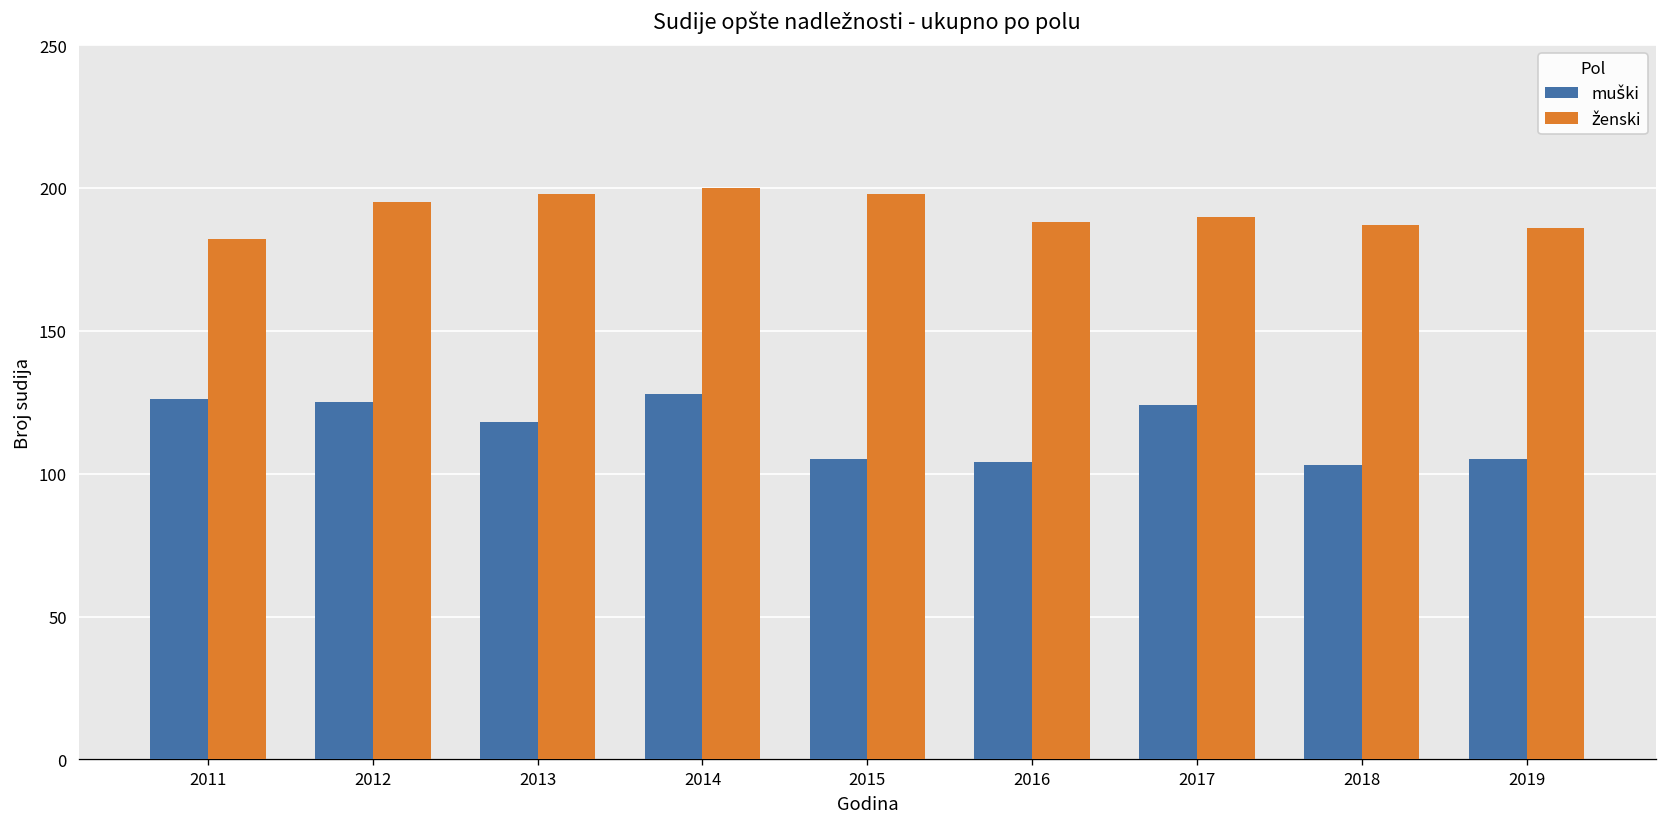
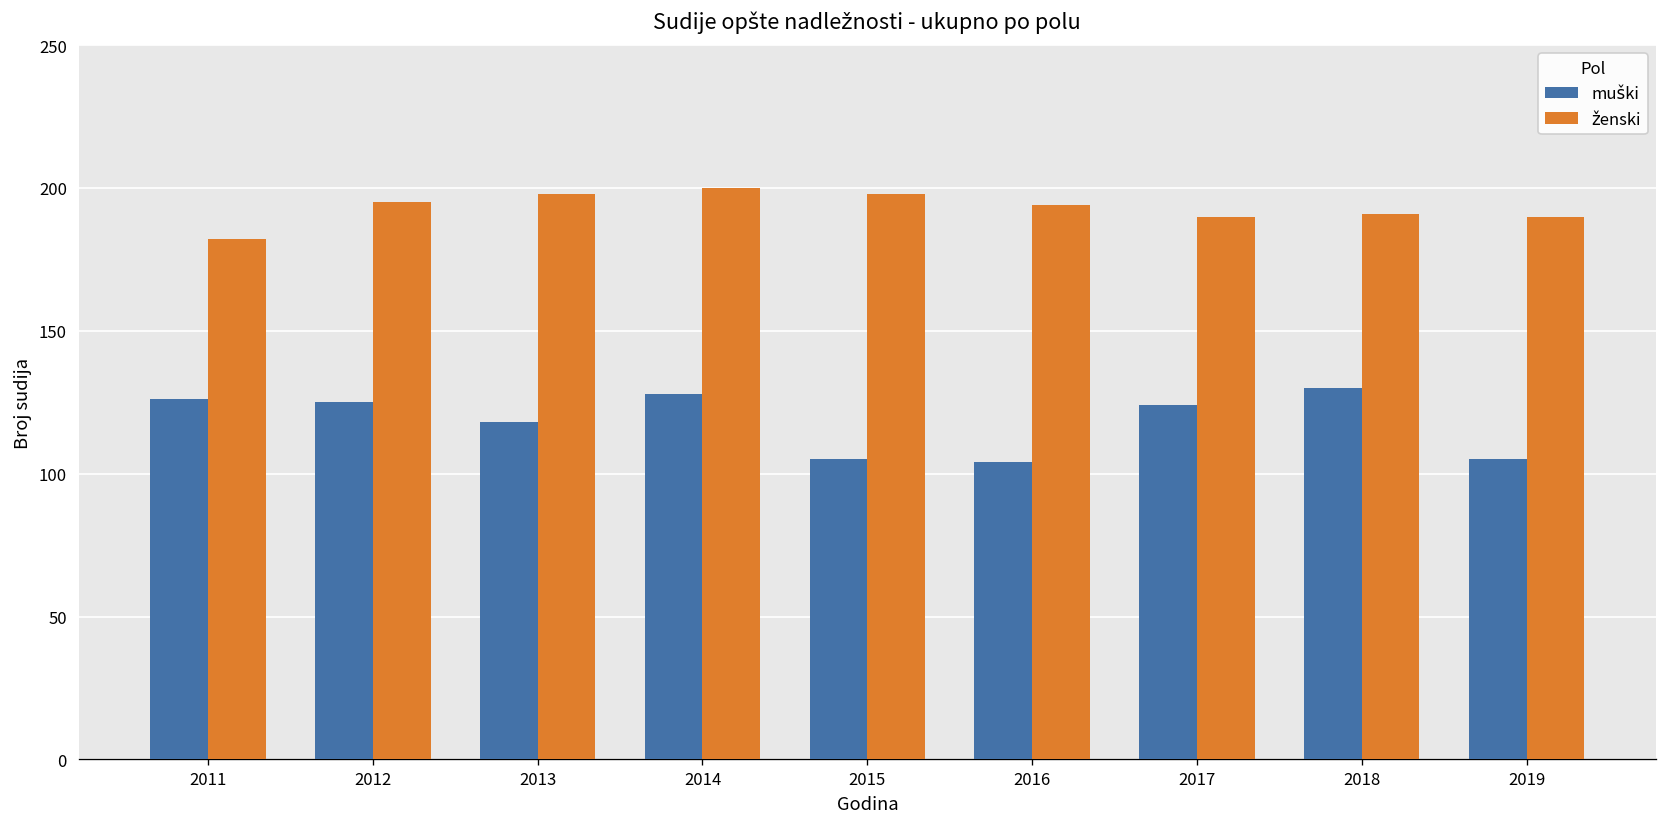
  {
    "muški": {
      "2011": 126,
      "2012": 125,
      "2013": 118,
      "2014": 128,
      "2015": 105,
      "2016": 104,
      "2017": 124,
-     "2018": 103,
+     "2018": 130,
      "2019": 105
    },
    "ženski": {
      "2011": 182,
      "2012": 195,
      "2013": 198,
      "2014": 200,
      "2015": 198,
-     "2016": 188,
+     "2016": 194,
      "2017": 190,
-     "2018": 187,
-     "2019": 186
+     "2018": 191,
+     "2019": 190
    }
  }
